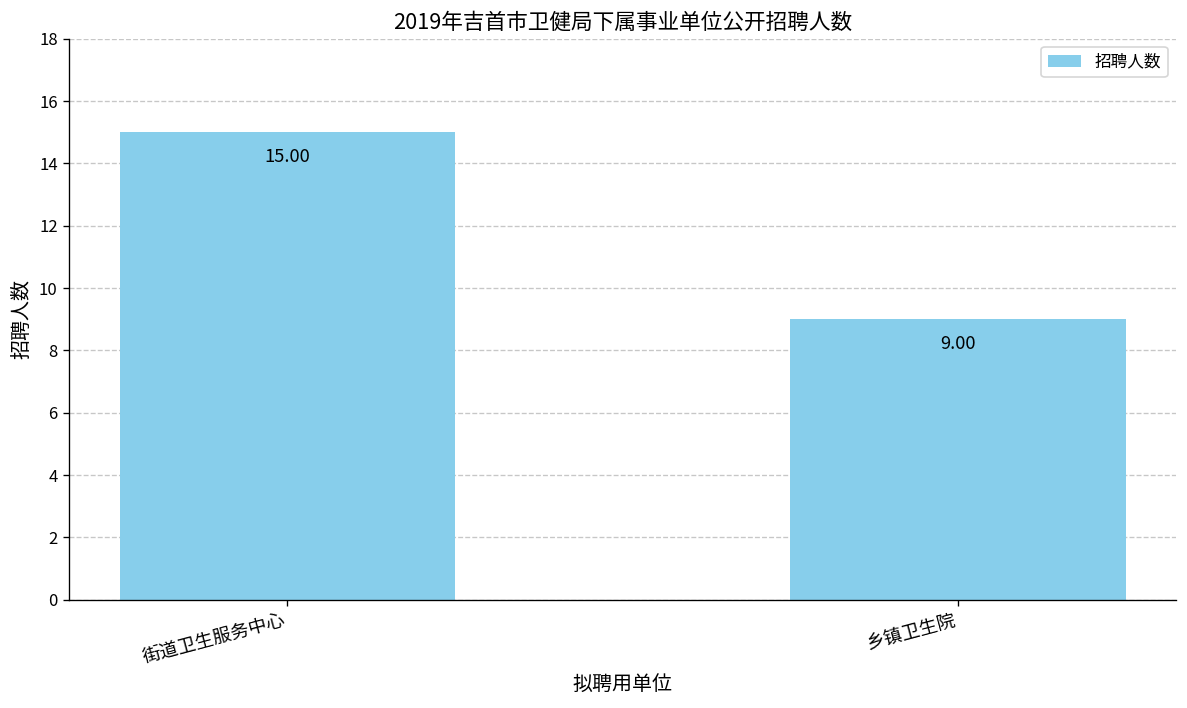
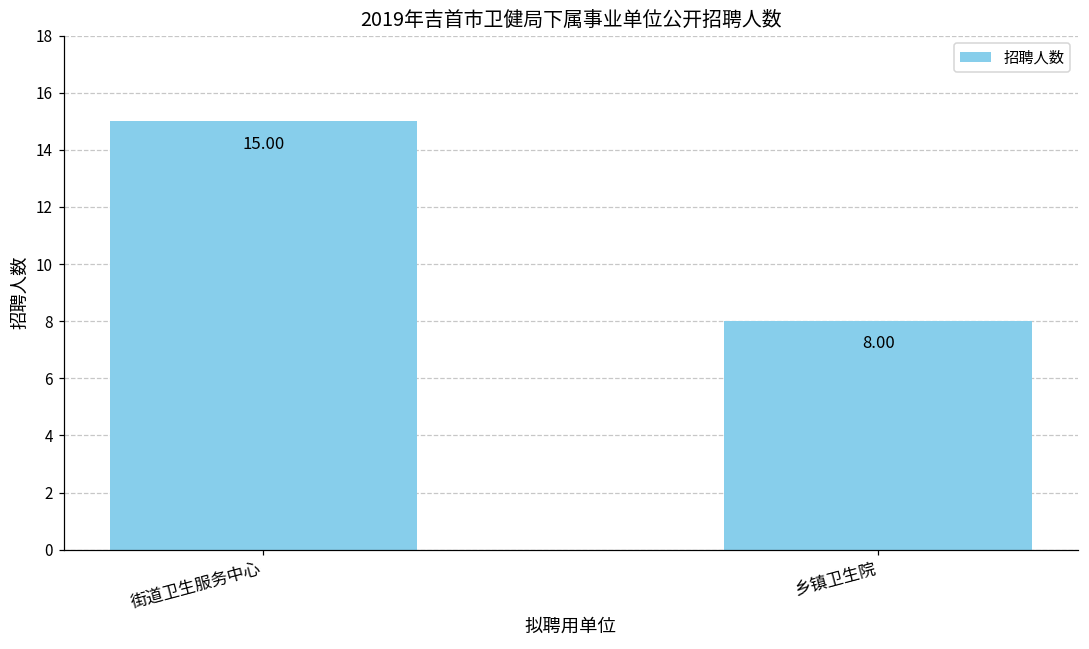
  {
    "街道卫生服务中心": 15.00,
-   "乡镇卫生院": 9.00
+   "乡镇卫生院": 8.00
  }
